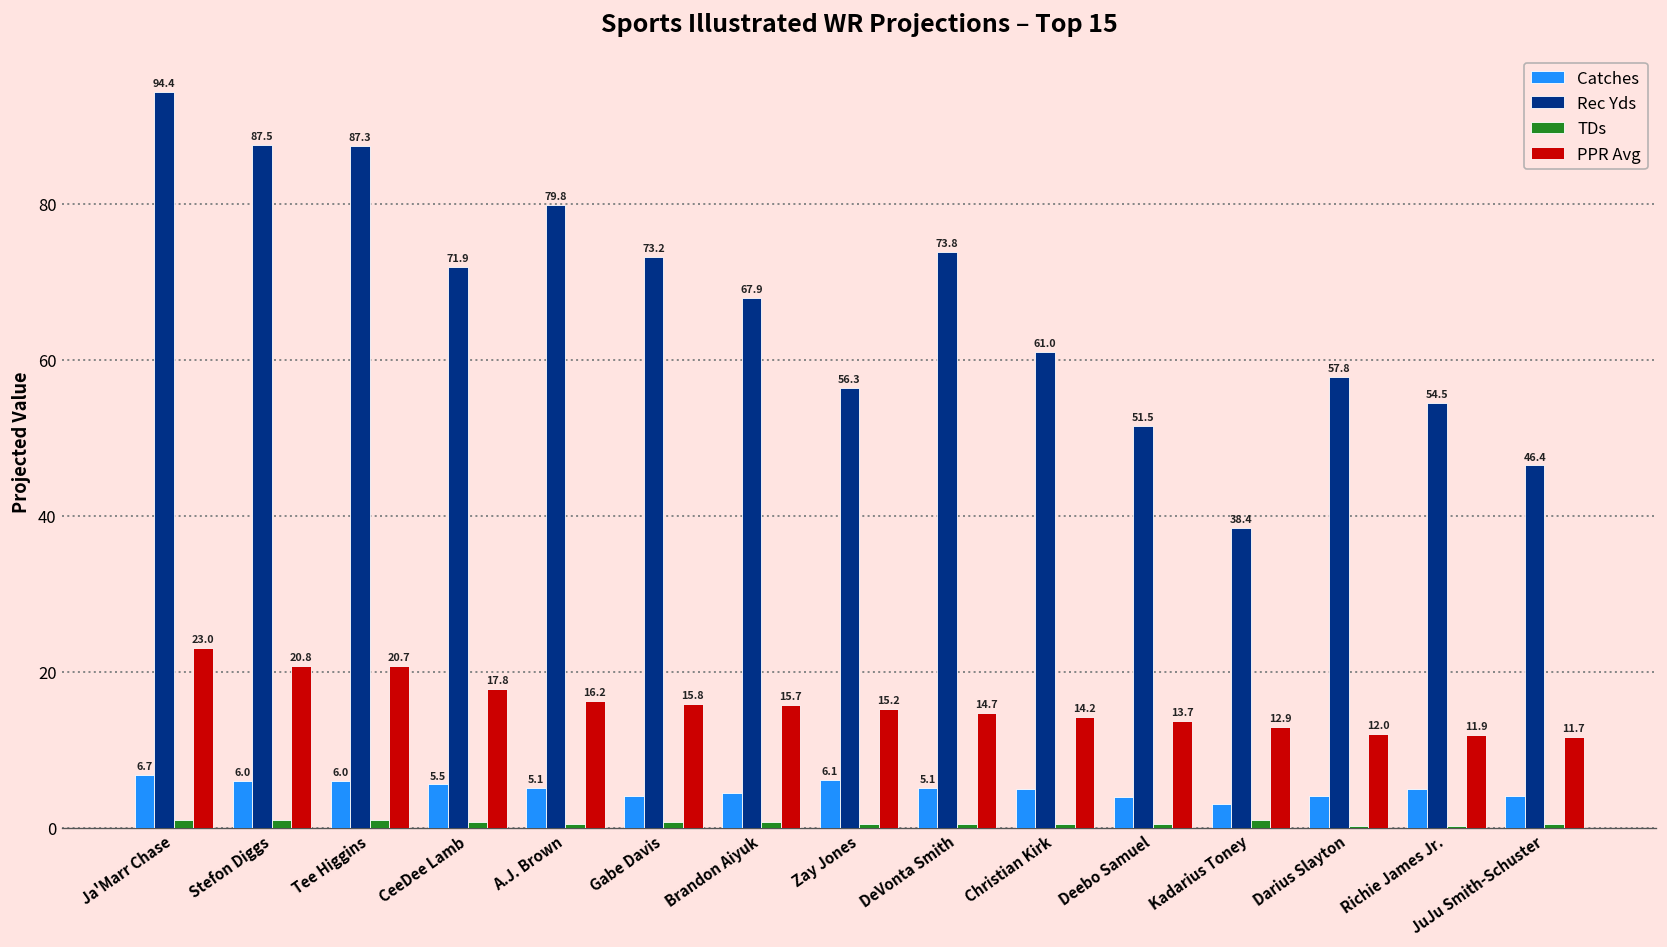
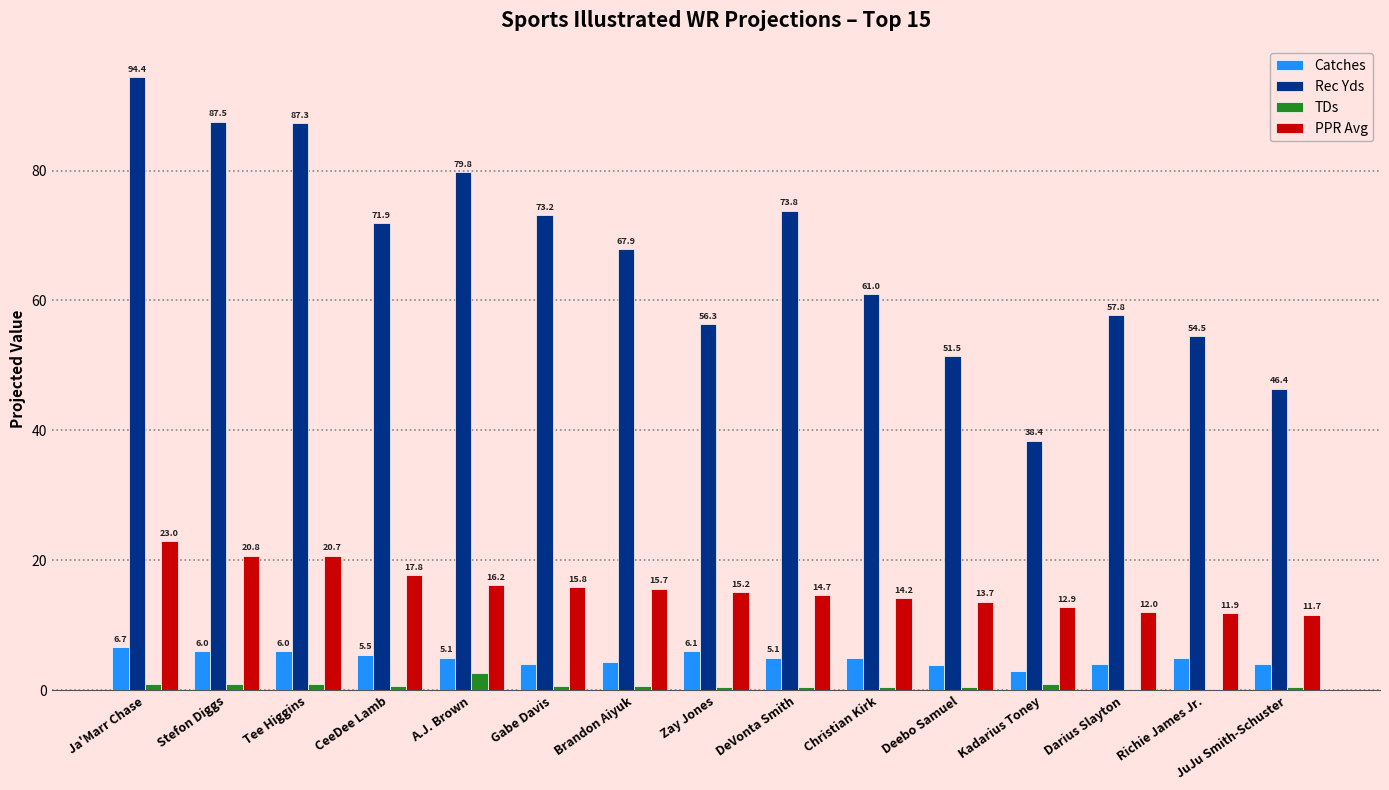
  {
    "Catches": {
      "Ja'Marr Chase": 6.7,
      "Stefon Diggs": 6.0,
      "Tee Higgins": 6.0,
      "CeeDee Lamb": 5.5,
      "A.J. Brown": 5.1,
      "Zay Jones": 6.1,
      "DeVonta Smith": 5.1
    },
    "Rec Yds": {
      "Ja'Marr Chase": 94.4,
      "Stefon Diggs": 87.5,
      "Tee Higgins": 87.3,
      "CeeDee Lamb": 71.9,
      "A.J. Brown": 79.8,
      "Gabe Davis": 73.2,
      "Brandon Aiyuk": 67.9,
      "Zay Jones": 56.3,
      "DeVonta Smith": 73.8,
      "Christian Kirk": 61.0,
      "Deebo Samuel": 51.5,
      "Kadarius Toney": 38.4,
      "Darius Slayton": 57.8,
      "Richie James Jr.": 54.5,
      "JuJu Smith-Schuster": 46.4
    },
    "TDs": {
      "Ja'Marr Chase": 1,
      "Stefon Diggs": 1,
      "Tee Higgins": 1,
      "CeeDee Lamb": 1,
-     "A.J. Brown": 0,
+     "A.J. Brown": 3,
      "Gabe Davis": 1,
      "Brandon Aiyuk": 1,
      "Zay Jones": 1,
      "DeVonta Smith": 0,
      "Christian Kirk": 1,
      "Deebo Samuel": 0,
      "Kadarius Toney": 1,
      "JuJu Smith-Schuster": 1
    },
    "PPR Avg": {
      "Ja'Marr Chase": 23.0,
      "Stefon Diggs": 20.8,
      "Tee Higgins": 20.7,
      "CeeDee Lamb": 17.8,
      "A.J. Brown": 16.2,
      "Gabe Davis": 15.8,
      "Brandon Aiyuk": 15.7,
      "Zay Jones": 15.2,
      "DeVonta Smith": 14.7,
      "Christian Kirk": 14.2,
      "Deebo Samuel": 13.7,
      "Kadarius Toney": 12.9,
      "Darius Slayton": 12.0,
      "Richie James Jr.": 11.9,
      "JuJu Smith-Schuster": 11.7
    }
  }
